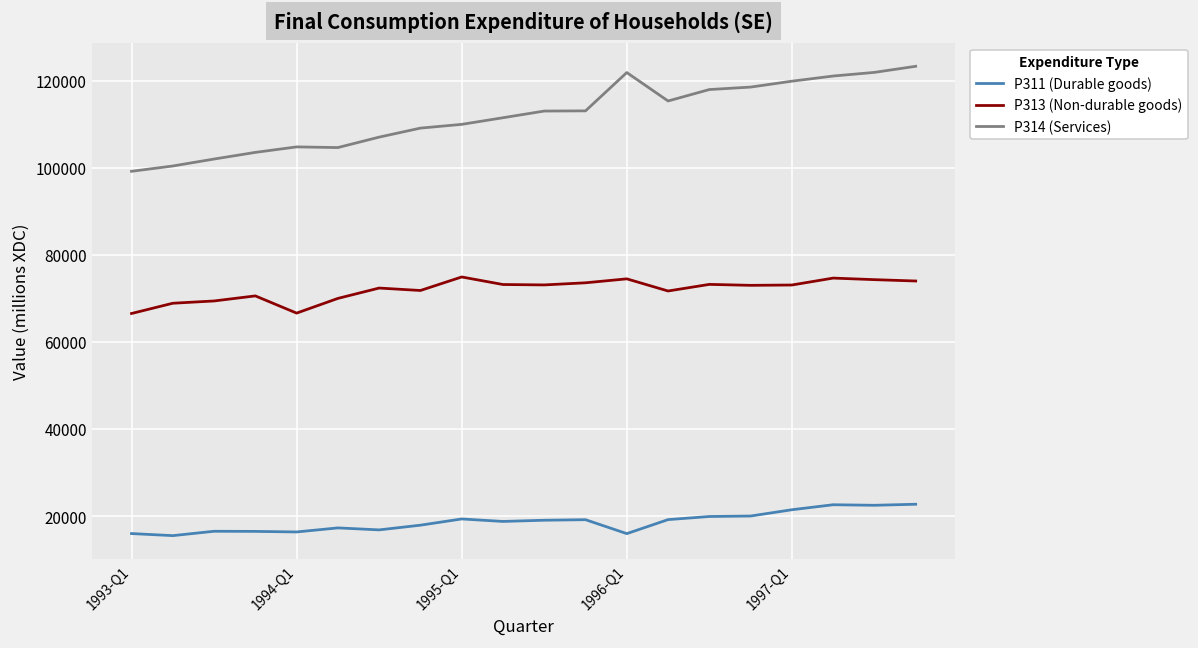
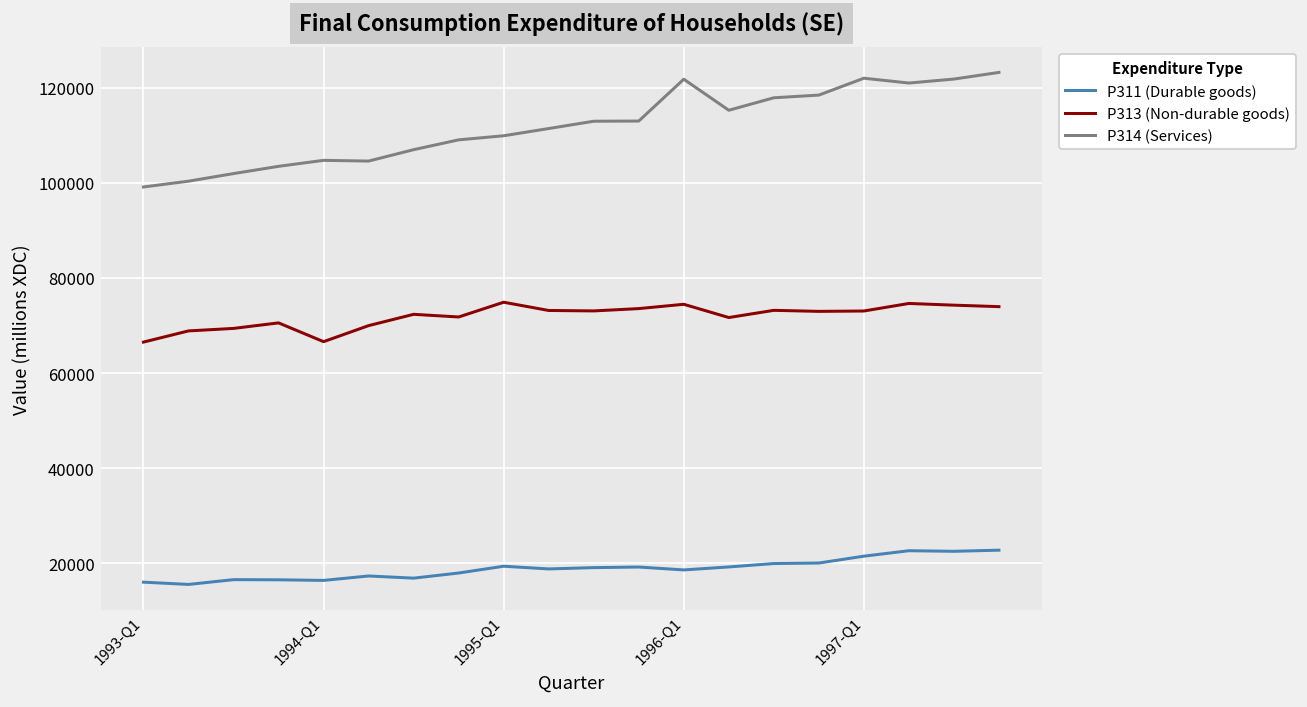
  {
    "P311 (Durable goods)": {
      "1993-Q1": 16000,
      "1994-Q1": 16000,
      "1995-Q1": 19000,
-     "1996-Q1": 16000,
+     "1996-Q1": 19000,
      "1997-Q1": 21000
    },
    "P313 (Non-durable goods)": {
      "1993-Q1": 67000,
      "1994-Q1": 67000,
      "1995-Q1": 75000,
      "1996-Q1": 74000,
      "1997-Q1": 73000
    },
    "P314 (Services)": {
      "1993-Q1": 99000,
      "1994-Q1": 105000,
      "1995-Q1": 110000,
      "1996-Q1": 122000,
-     "1997-Q1": 120000
+     "1997-Q1": 122000
    }
  }
